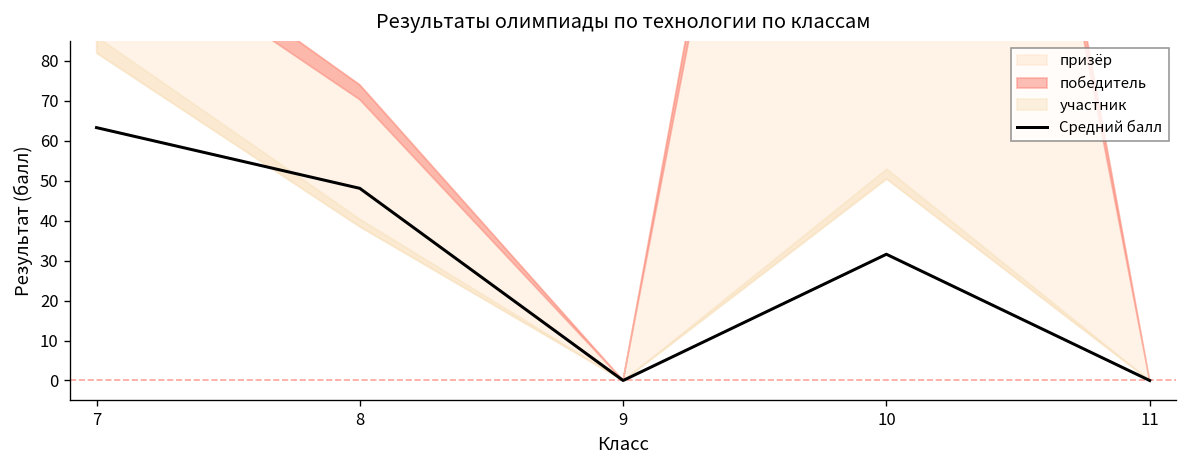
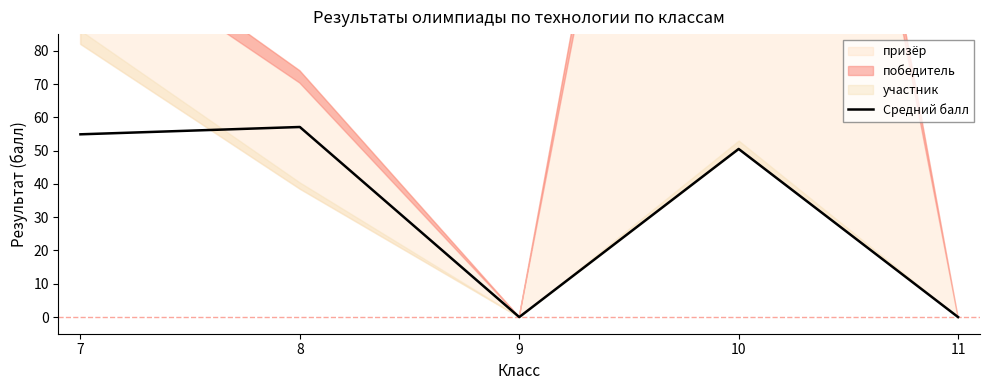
  {
    "Средний балл": {
-     "7": 63,
-     "8": 48,
-     "10": 32
+     "7": 55,
+     "8": 57,
+     "10": 51
    }
  }
